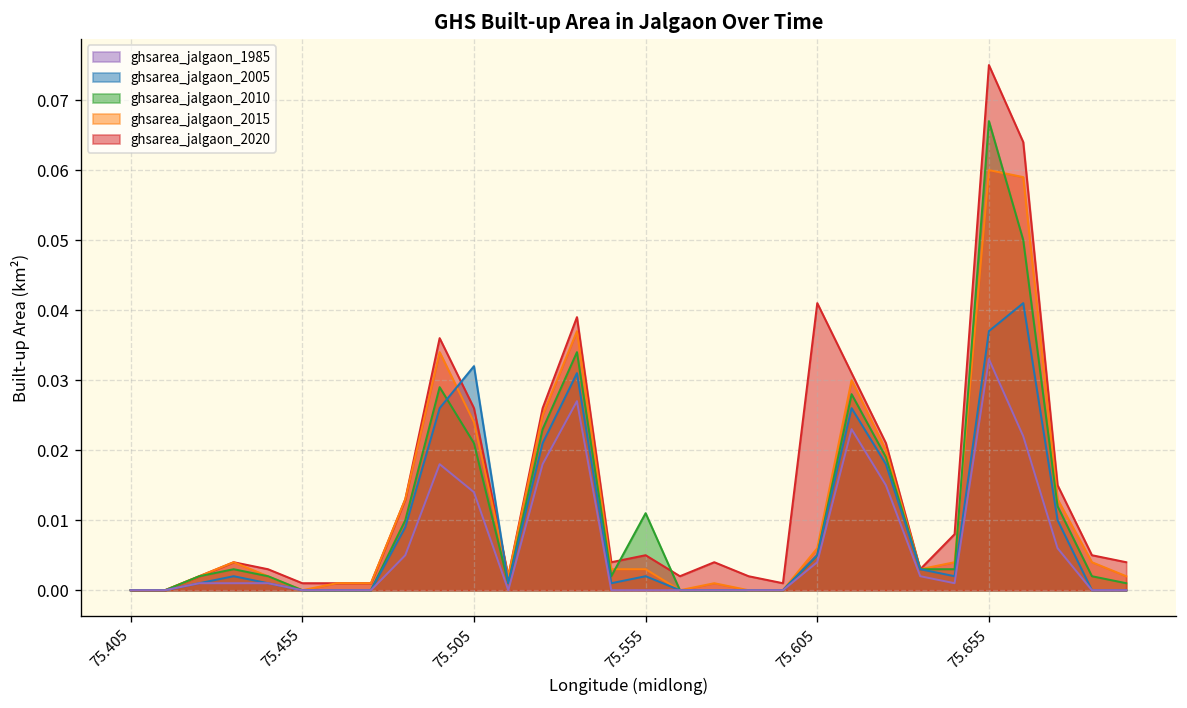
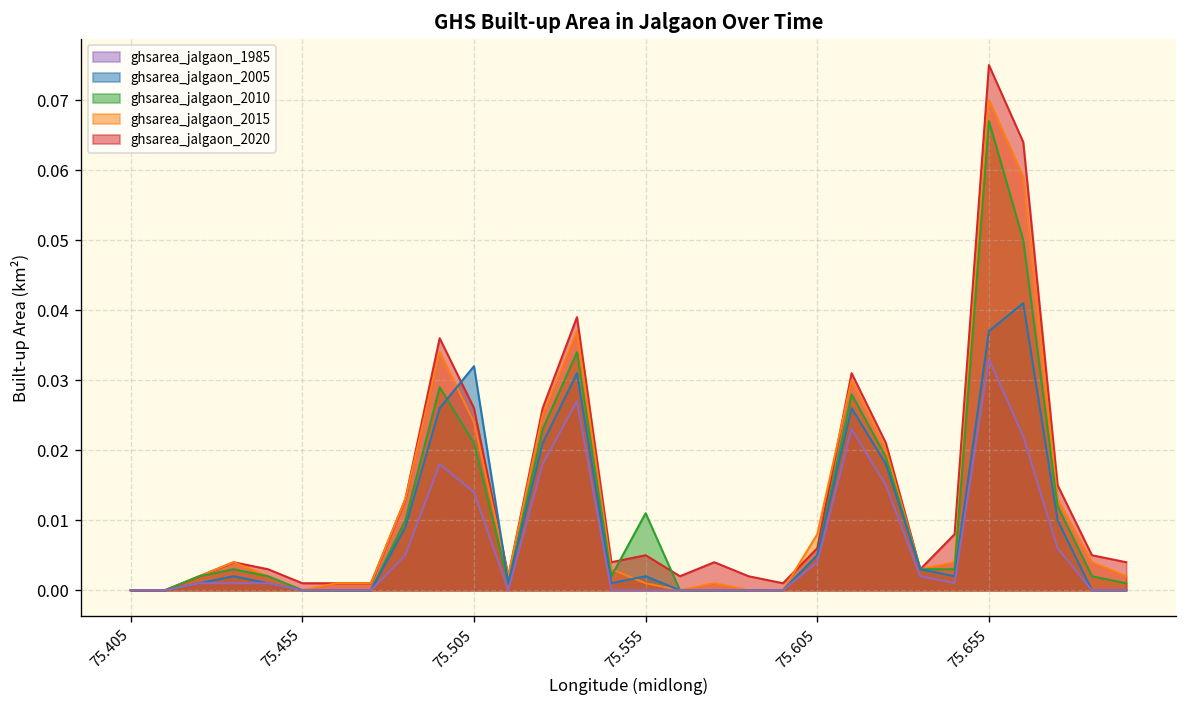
  {
    "ghsarea_jalgaon_1985": {
      "75.505": 0.014,
      "75.555": 0.000,
      "75.605": 0.004,
      "75.655": 0.033
    },
    "ghsarea_jalgaon_2005": {
      "75.505": 0.032,
      "75.555": 0.002,
      "75.655": 0.037
    },
    "ghsarea_jalgaon_2010": {
      "75.505": 0.021,
      "75.555": 0.011,
      "75.655": 0.067
    },
    "ghsarea_jalgaon_2015": {
      "75.505": 0.024,
-     "75.555": 0.003,
-     "75.605": 0.006,
-     "75.655": 0.06
+     "75.555": 0.001,
+     "75.605": 0.008,
+     "75.655": 0.07
    },
    "ghsarea_jalgaon_2020": {
      "75.455": 0.001,
      "75.505": 0.026,
      "75.555": 0.005,
-     "75.605": 0.041,
+     "75.605": 0.006,
      "75.655": 0.075
    }
  }
